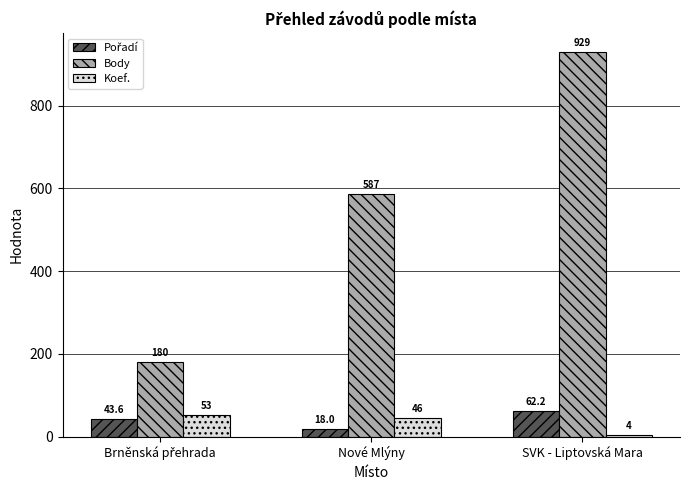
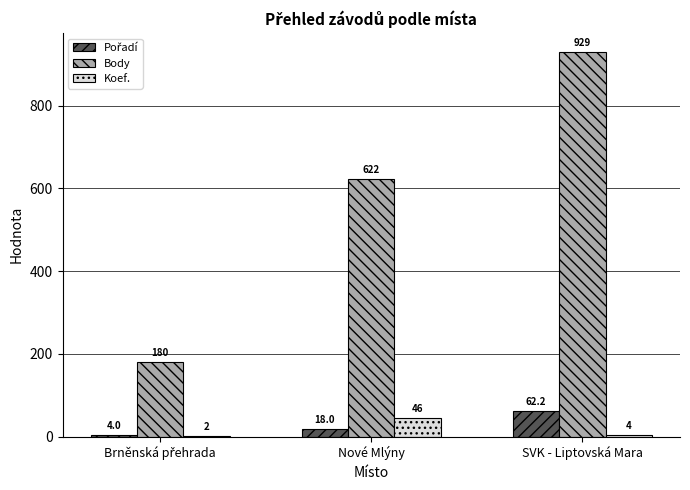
  {
    "Pořadí": {
-     "Brněnská přehrada": 43.6,
+     "Brněnská přehrada": 4.0,
      "Nové Mlýny": 18.0,
      "SVK - Liptovská Mara": 62.2
    },
    "Body": {
      "Brněnská přehrada": 180,
-     "Nové Mlýny": 587,
+     "Nové Mlýny": 622,
      "SVK - Liptovská Mara": 929
    },
    "Koef.": {
-     "Brněnská přehrada": 53,
+     "Brněnská přehrada": 2,
      "Nové Mlýny": 46,
      "SVK - Liptovská Mara": 4
    }
  }
